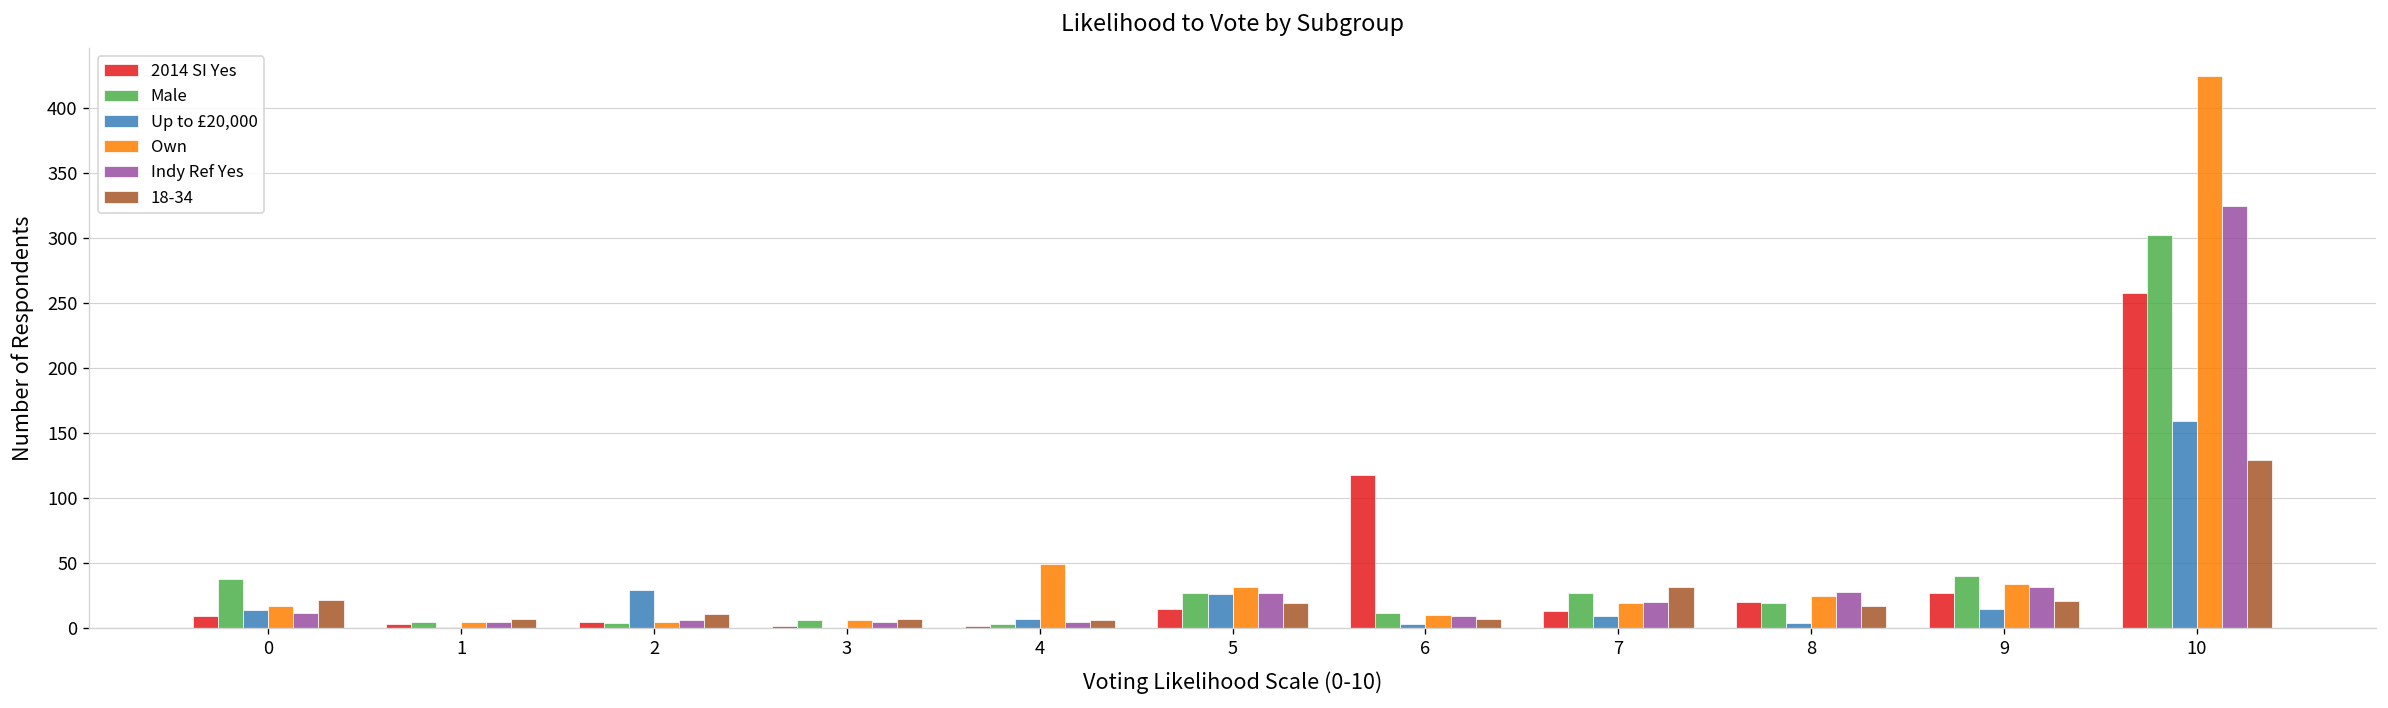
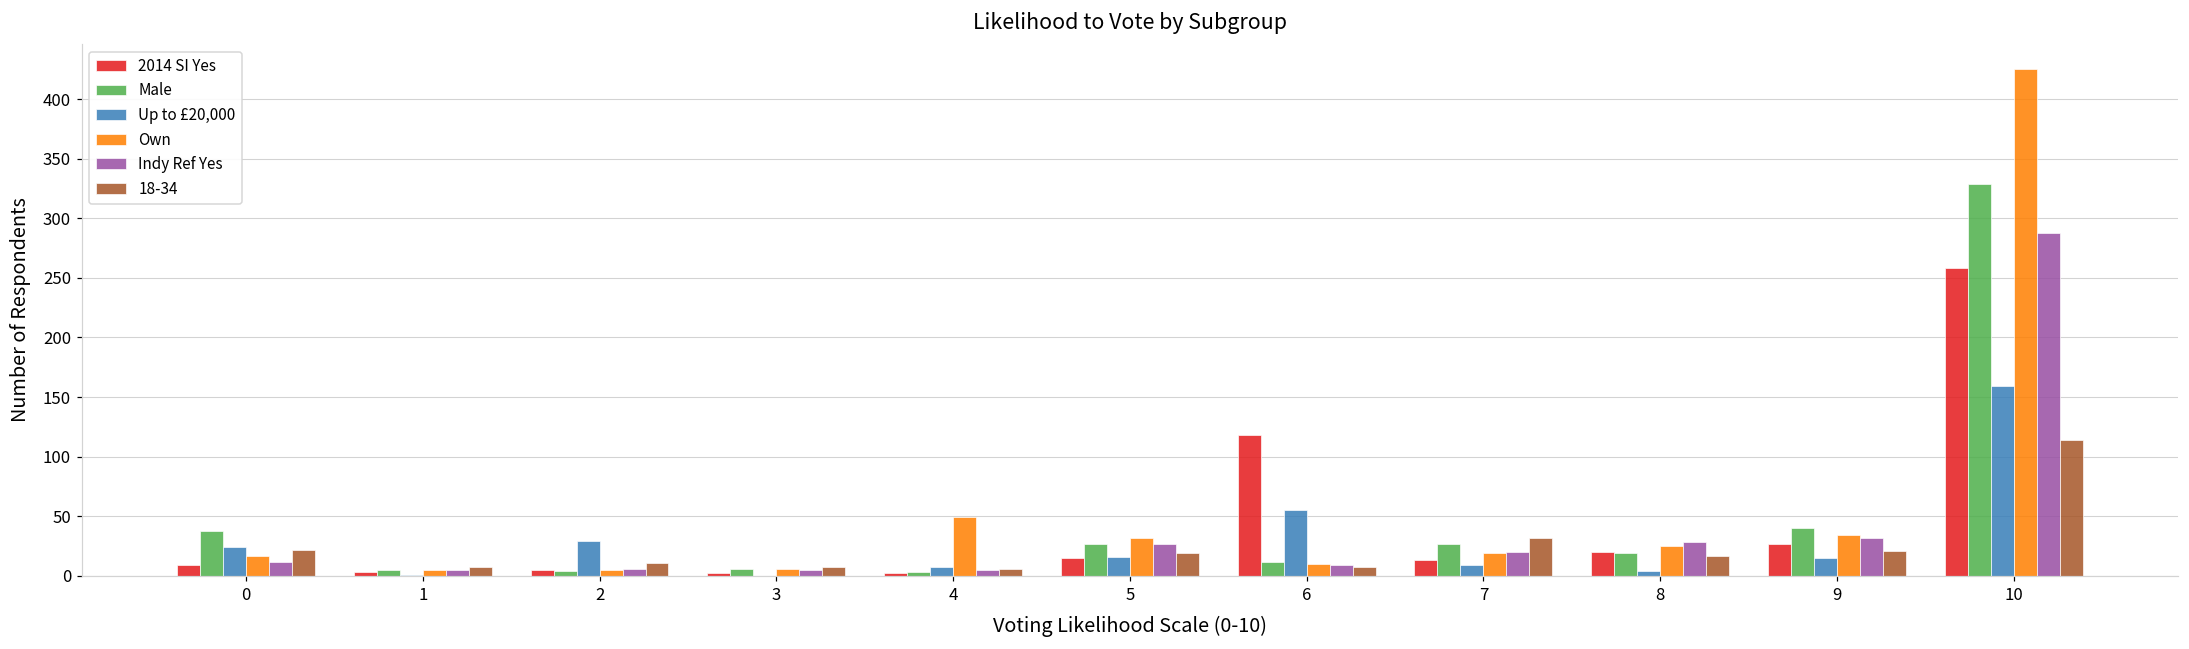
  {
    "2014 SI Yes": {
      "0": 9,
      "1": 3,
      "2": 5,
      "5": 15,
      "6": 118,
      "7": 13,
      "8": 20,
      "9": 27,
      "10": 258
    },
    "Male": {
      "0": 38,
      "1": 5,
      "2": 4,
      "3": 6,
      "4": 3,
      "5": 27,
      "6": 12,
      "7": 27,
      "8": 19,
      "9": 40,
-     "10": 302
+     "10": 329
    },
    "Up to £20,000": {
-     "0": 14,
+     "0": 24,
      "2": 29,
      "3": 0,
      "4": 7,
-     "5": 26,
-     "6": 3,
+     "5": 16,
+     "6": 55,
      "7": 9,
      "8": 4,
      "9": 15,
      "10": 159
    },
    "Own": {
      "0": 17,
      "1": 5,
      "2": 5,
      "3": 6,
      "4": 49,
      "5": 32,
      "6": 10,
      "7": 19,
      "8": 25,
      "9": 34,
      "10": 425
    },
    "Indy Ref Yes": {
      "0": 12,
      "1": 5,
      "2": 6,
      "3": 5,
      "4": 5,
      "5": 27,
      "6": 9,
      "7": 20,
      "8": 28,
      "9": 32,
-     "10": 325
+     "10": 288
    },
    "18-34": {
      "0": 22,
      "1": 7,
      "2": 11,
      "3": 7,
      "4": 6,
      "5": 19,
      "6": 7,
      "7": 32,
      "8": 17,
      "9": 21,
-     "10": 129
+     "10": 114
    }
  }
